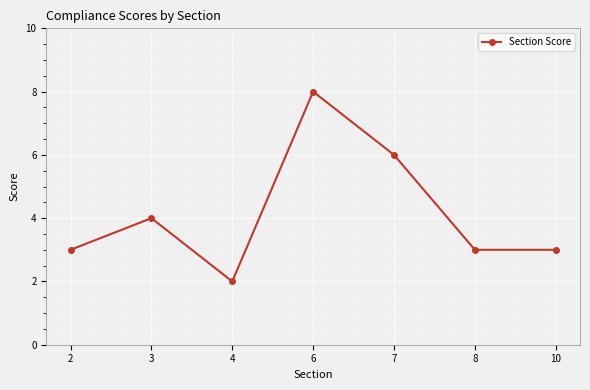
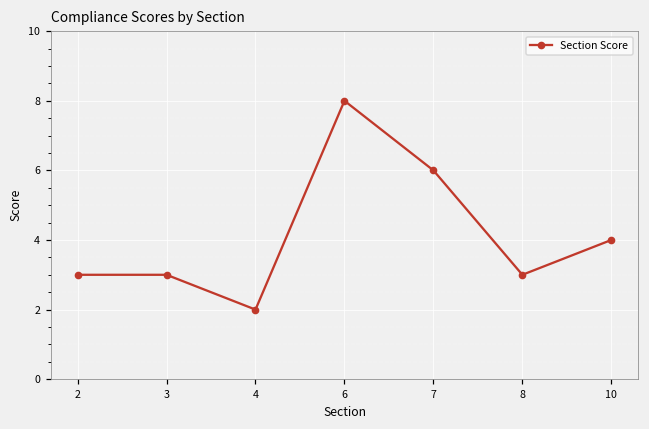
  {
    "2": 3,
-   "3": 4,
+   "3": 3,
    "4": 2,
    "6": 8,
    "7": 6,
    "8": 3,
-   "10": 3
+   "10": 4
  }
